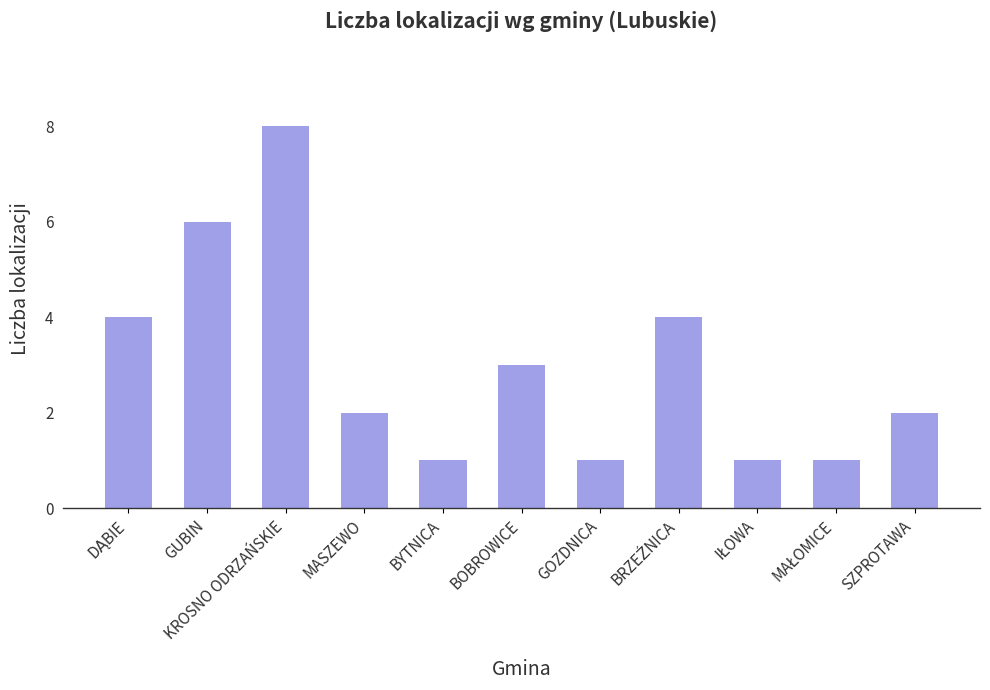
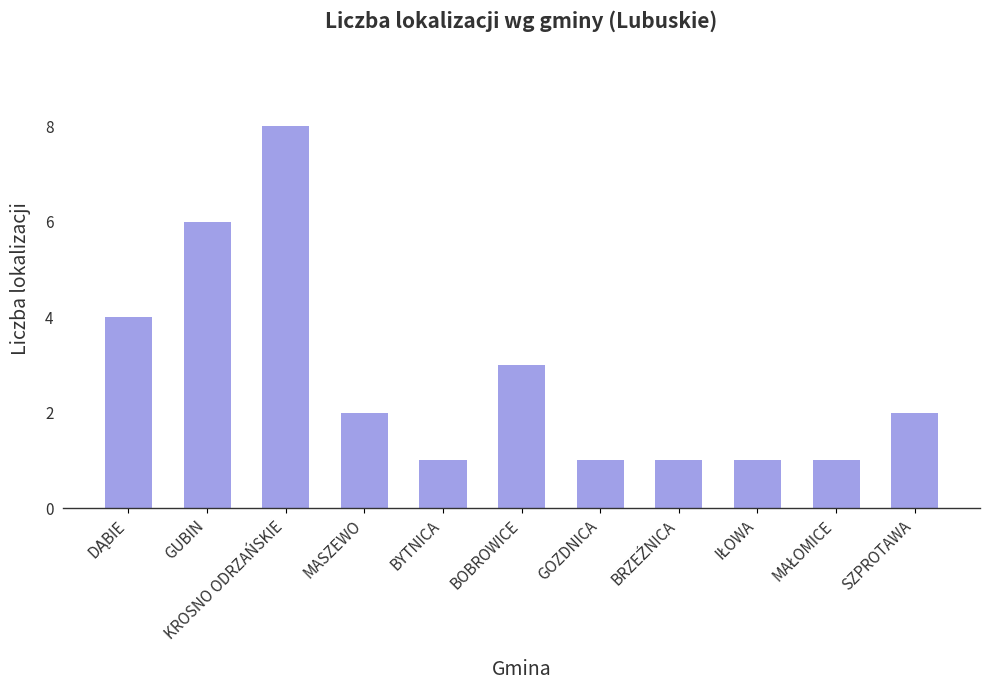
  {
    "DĄBIE": 4,
    "GUBIN": 6,
    "KROSNO ODRZAŃSKIE": 8,
    "MASZEWO": 2,
    "BYTNICA": 1,
    "BOBROWICE": 3,
    "GOZDNICA": 1,
-   "BRZEŹNICA": 4,
+   "BRZEŹNICA": 1,
    "IŁOWA": 1,
    "MAŁOMICE": 1,
    "SZPROTAWA": 2
  }
